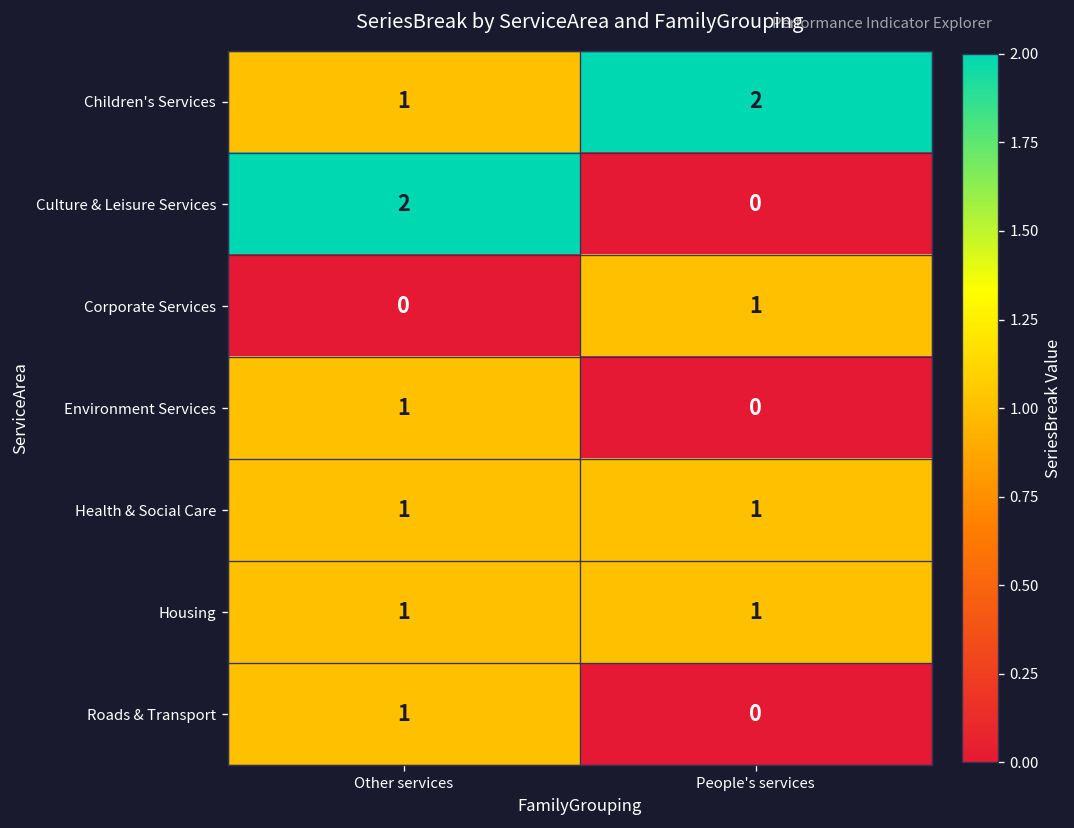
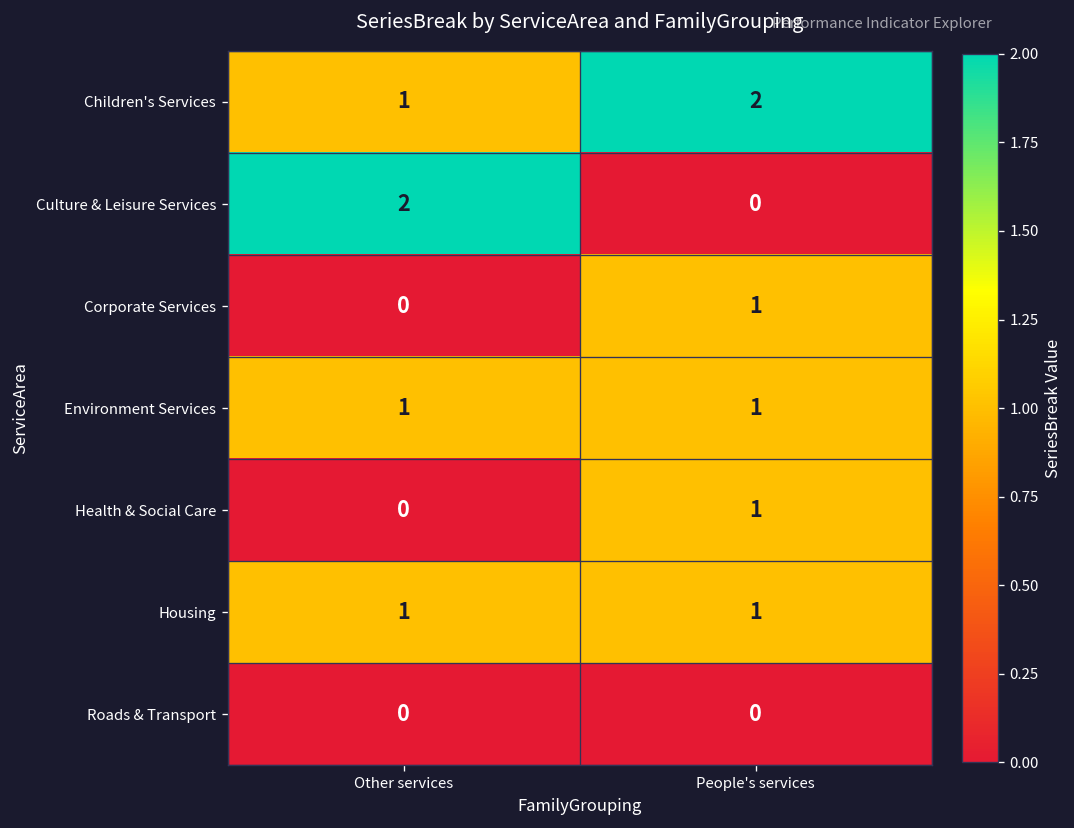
  {
    "Children's Services": {
      "Other services": 1,
      "People's services": 2
    },
    "Culture & Leisure Services": {
      "Other services": 2,
      "People's services": 0
    },
    "Corporate Services": {
      "Other services": 0,
      "People's services": 1
    },
    "Environment Services": {
      "Other services": 1,
-     "People's services": 0
+     "People's services": 1
    },
    "Health & Social Care": {
-     "Other services": 1,
+     "Other services": 0,
      "People's services": 1
    },
    "Housing": {
      "Other services": 1,
      "People's services": 1
    },
    "Roads & Transport": {
-     "Other services": 1,
+     "Other services": 0,
      "People's services": 0
    }
  }
